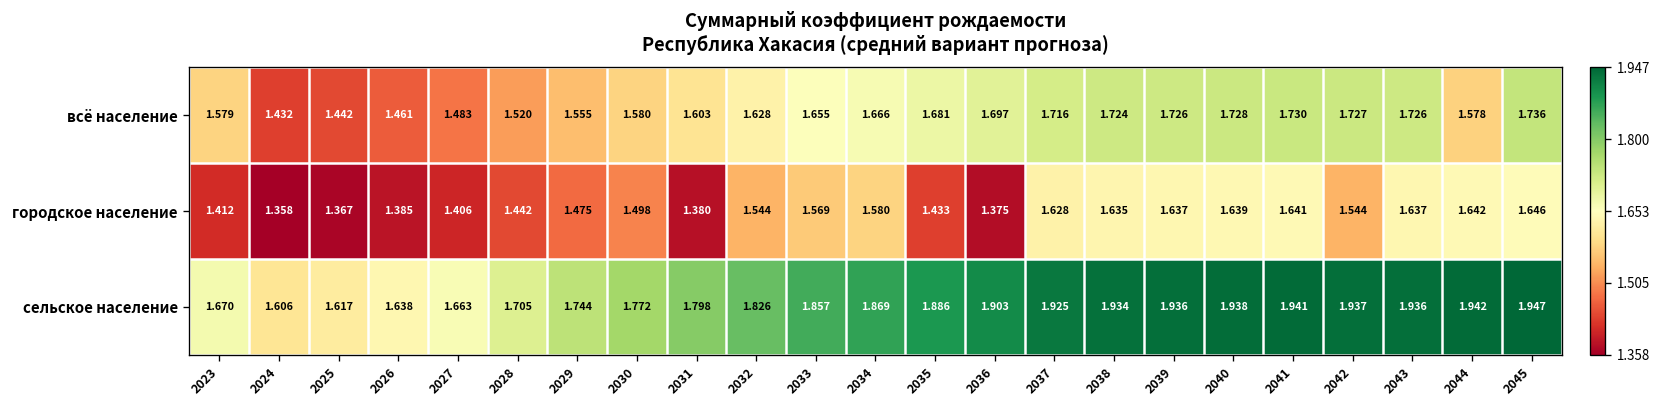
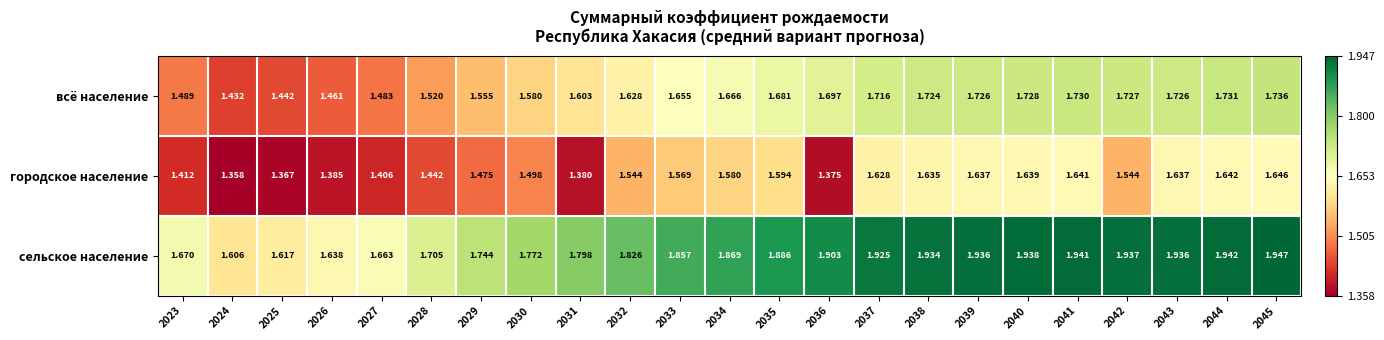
  {
    "всё население": {
-     "2023": 1.579,
+     "2023": 1.489,
      "2024": 1.432,
      "2025": 1.442,
      "2026": 1.461,
      "2027": 1.483,
      "2028": 1.520,
      "2029": 1.555,
      "2030": 1.580,
      "2031": 1.603,
      "2032": 1.628,
      "2033": 1.655,
      "2034": 1.666,
      "2035": 1.681,
      "2036": 1.697,
      "2037": 1.716,
      "2038": 1.724,
      "2039": 1.726,
      "2040": 1.728,
      "2041": 1.730,
      "2042": 1.727,
      "2043": 1.726,
-     "2044": 1.578,
+     "2044": 1.731,
      "2045": 1.736
    },
    "городское население": {
      "2023": 1.412,
      "2024": 1.358,
      "2025": 1.367,
      "2026": 1.385,
      "2027": 1.406,
      "2028": 1.442,
      "2029": 1.475,
      "2030": 1.498,
      "2031": 1.380,
      "2032": 1.544,
      "2033": 1.569,
      "2034": 1.580,
-     "2035": 1.433,
+     "2035": 1.594,
      "2036": 1.375,
      "2037": 1.628,
      "2038": 1.635,
      "2039": 1.637,
      "2040": 1.639,
      "2041": 1.641,
      "2042": 1.544,
      "2043": 1.637,
      "2044": 1.642,
      "2045": 1.646
    },
    "сельское население": {
      "2023": 1.670,
      "2024": 1.606,
      "2025": 1.617,
      "2026": 1.638,
      "2027": 1.663,
      "2028": 1.705,
      "2029": 1.744,
      "2030": 1.772,
      "2031": 1.798,
      "2032": 1.826,
      "2033": 1.857,
      "2034": 1.869,
      "2035": 1.886,
      "2036": 1.903,
      "2037": 1.925,
      "2038": 1.934,
      "2039": 1.936,
      "2040": 1.938,
      "2041": 1.941,
      "2042": 1.937,
      "2043": 1.936,
      "2044": 1.942,
      "2045": 1.947
    }
  }
